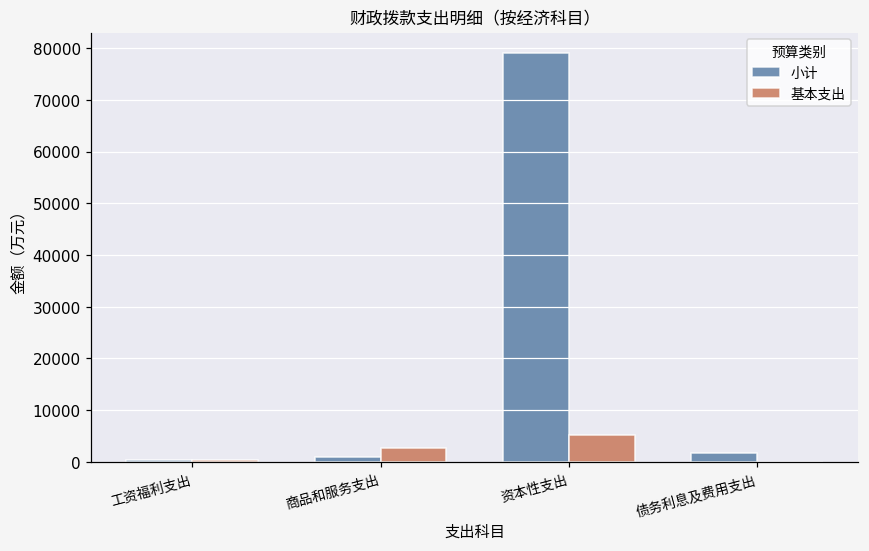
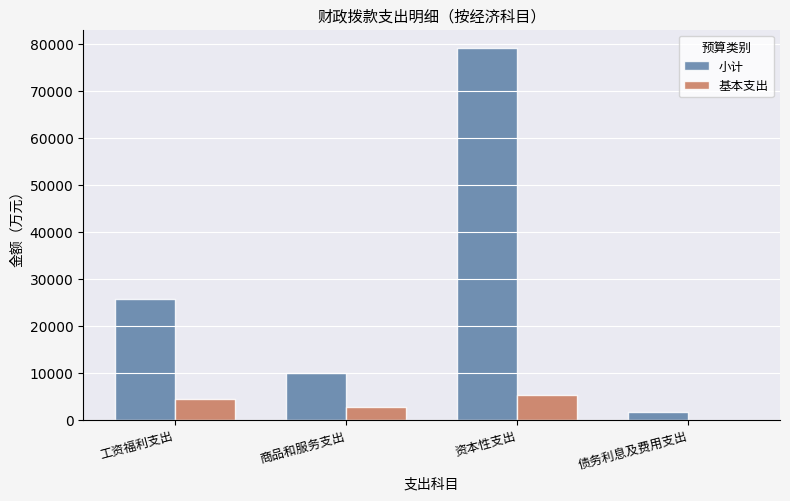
  {
    "小计": {
-     "工资福利支出": 0,
-     "商品和服务支出": 1000,
+     "工资福利支出": 26000,
+     "商品和服务支出": 10000,
      "资本性支出": 79000,
      "债务利息及费用支出": 2000
    },
    "基本支出": {
-     "工资福利支出": 0,
+     "工资福利支出": 4000,
      "商品和服务支出": 3000,
      "资本性支出": 5000,
      "债务利息及费用支出": 0
    }
  }
